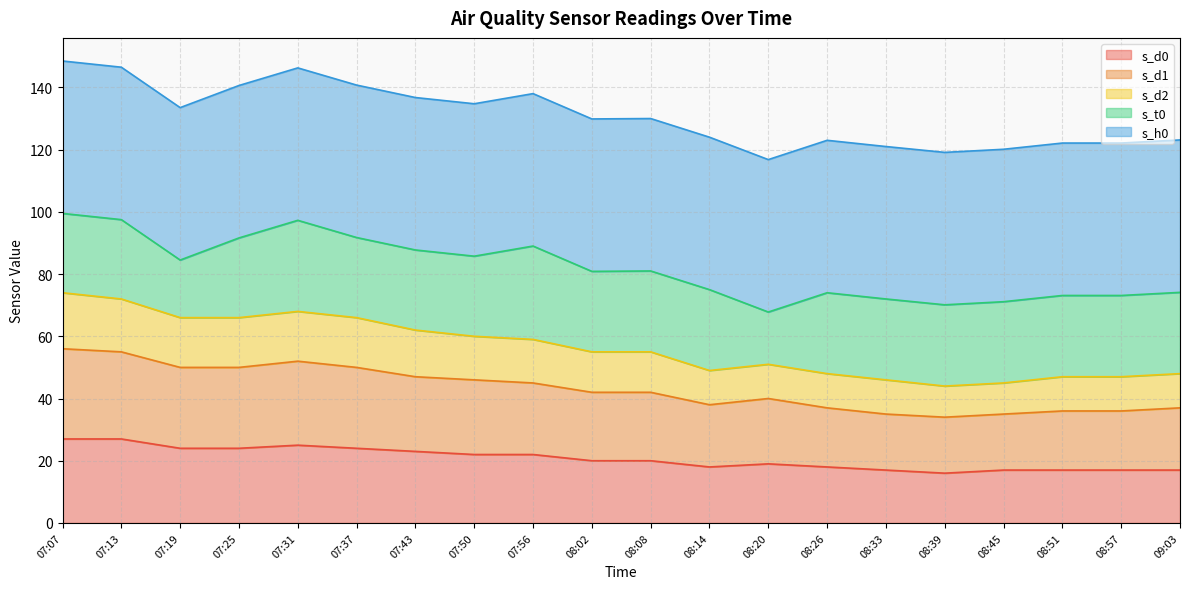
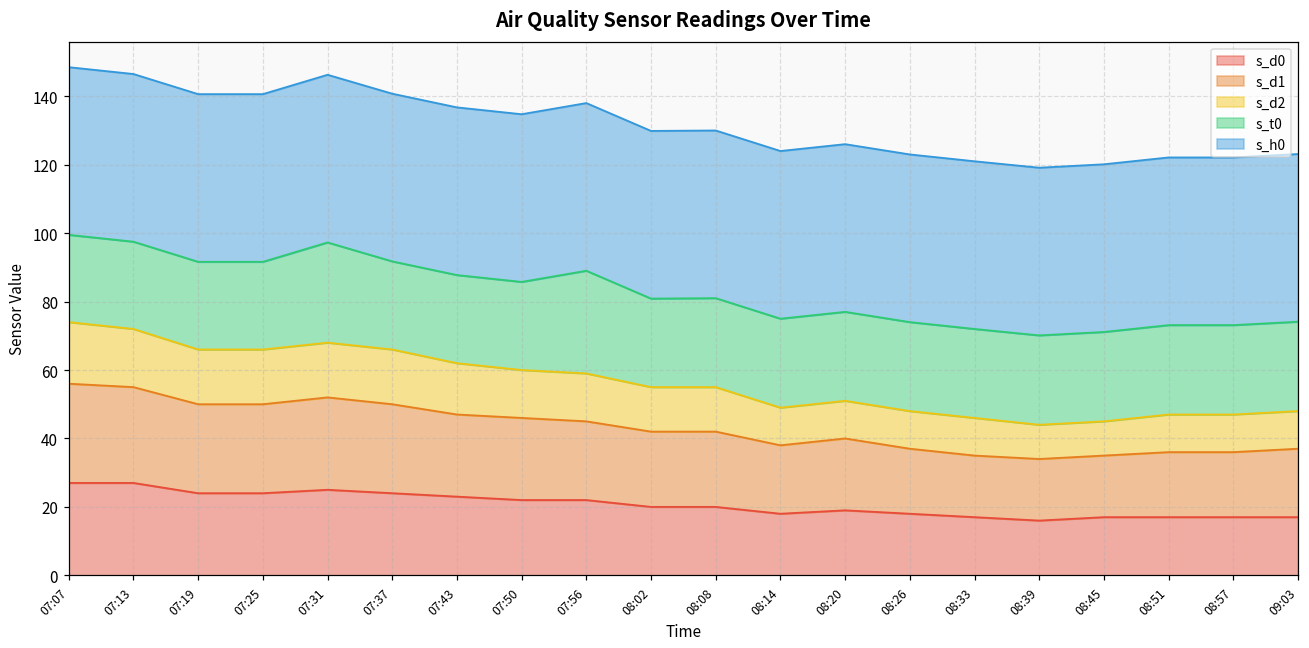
  {
    "s_t0": {
      "07:07": 26,
      "07:13": 26,
-     "07:19": 19,
+     "07:19": 26,
      "07:25": 26,
      "07:31": 29,
      "07:37": 26,
      "07:43": 26,
      "07:50": 26,
      "07:56": 30,
      "08:02": 26,
      "08:08": 26,
      "08:14": 26,
-     "08:20": 17,
+     "08:20": 26,
      "08:26": 26,
      "08:33": 26,
      "08:39": 26,
      "08:45": 26,
      "08:51": 26,
      "08:57": 26,
      "09:03": 26
    },
    "s_h0": {
      "07:07": 49,
      "07:13": 49,
      "07:19": 49,
      "07:25": 49,
      "07:31": 49,
      "07:37": 49,
      "07:43": 49,
      "07:50": 49,
      "07:56": 49,
      "08:02": 49,
      "08:08": 49,
      "08:14": 49,
      "08:20": 49,
      "08:26": 49,
      "08:33": 49,
      "08:39": 49,
      "08:45": 49,
      "08:51": 49,
      "09:03": 49
    }
  }
